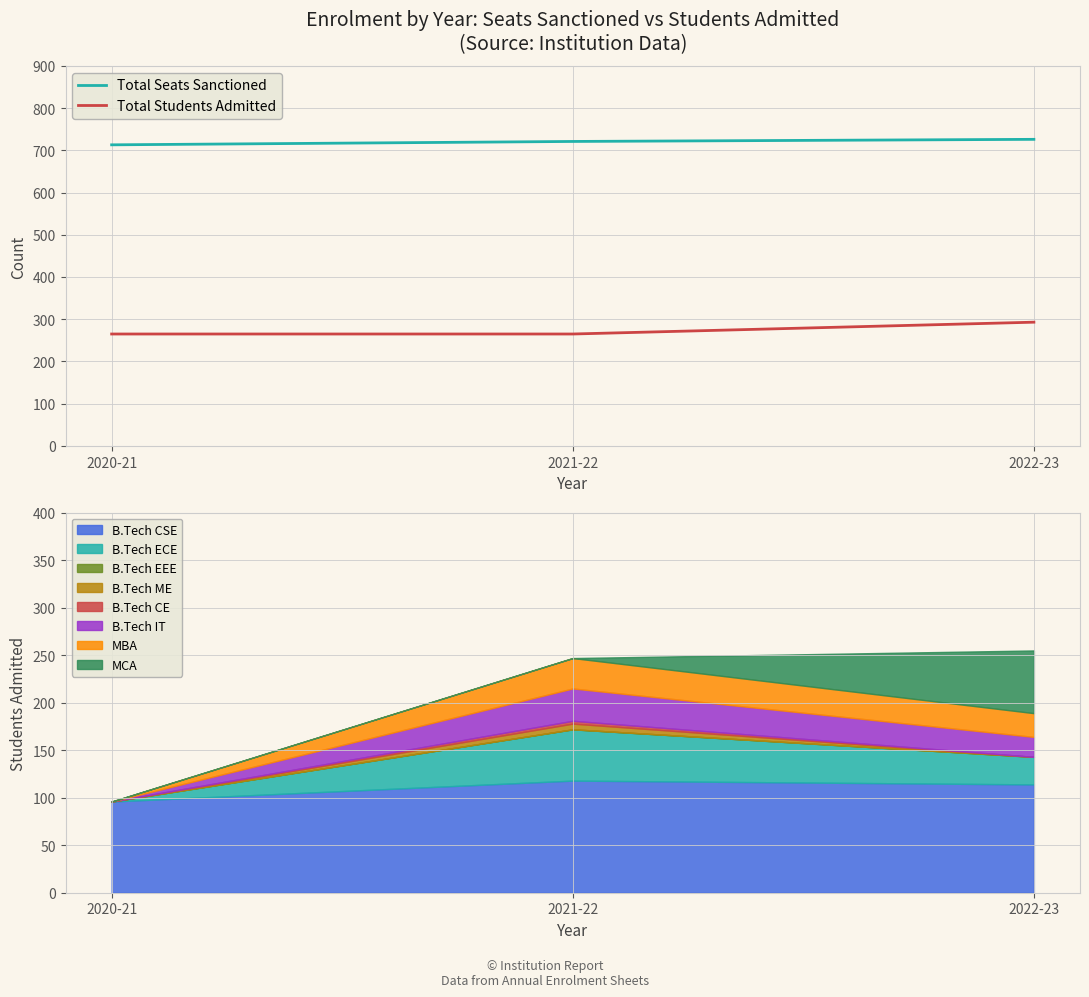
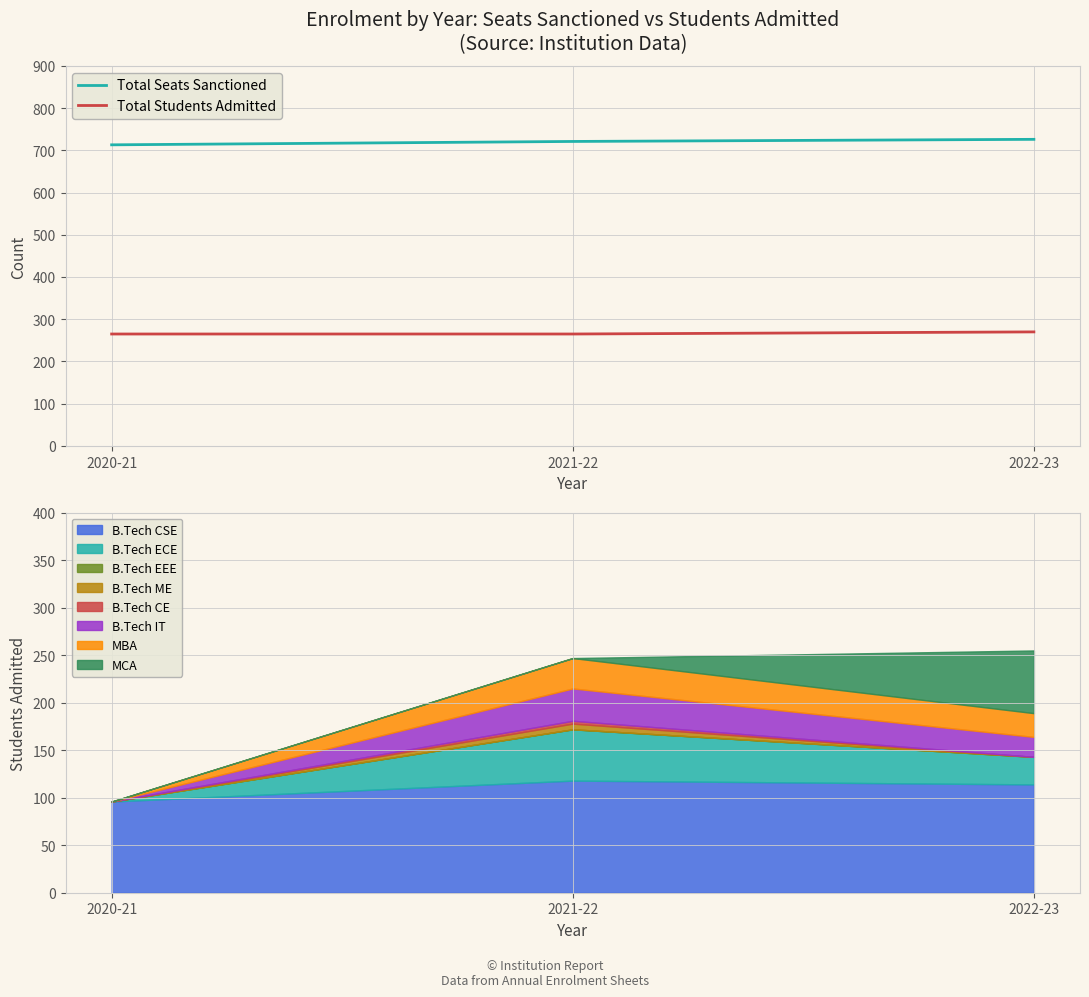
  {
    "Enrolment by Year: Seats Sanctioned vs Students Admitted (Source: Institution Data)": {
      "Total Seats Sanctioned": {
        "2020-21": 710,
        "2021-22": 720,
        "2022-23": 730
      },
      "Total Students Admitted": {
        "2020-21": 270,
        "2021-22": 270,
-       "2022-23": 290
+       "2022-23": 270
      }
    }
  }
